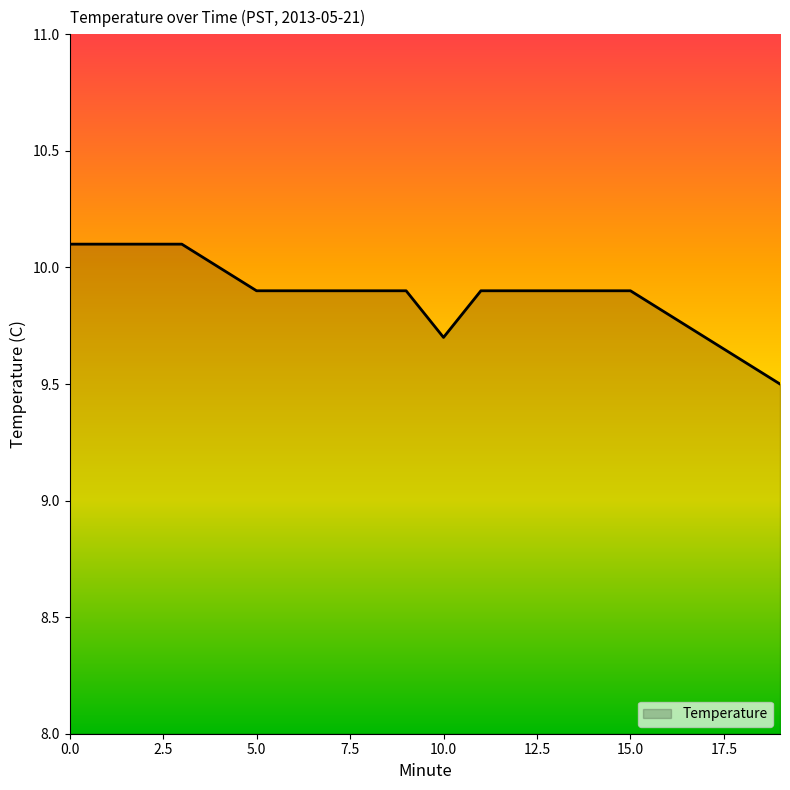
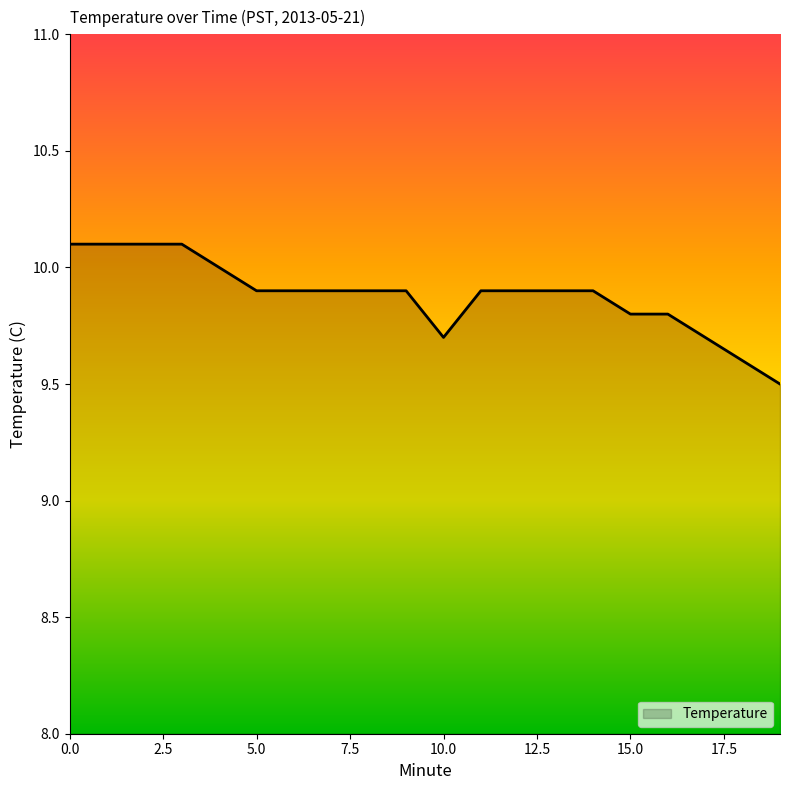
  {
    "0.0": 10.1,
    "5.0": 9.9,
    "10.0": 9.7,
-   "15.0": 9.9
+   "15.0": 9.8
  }
